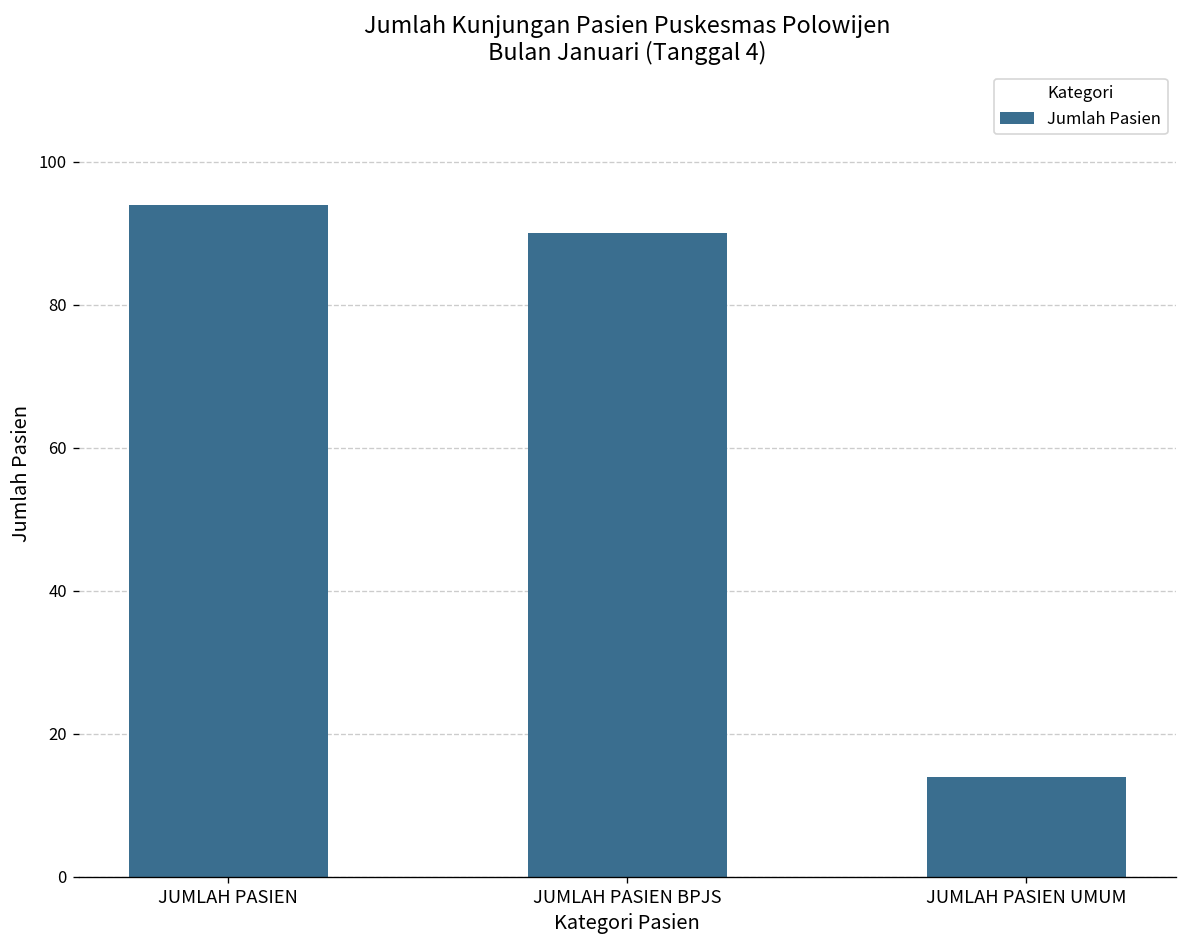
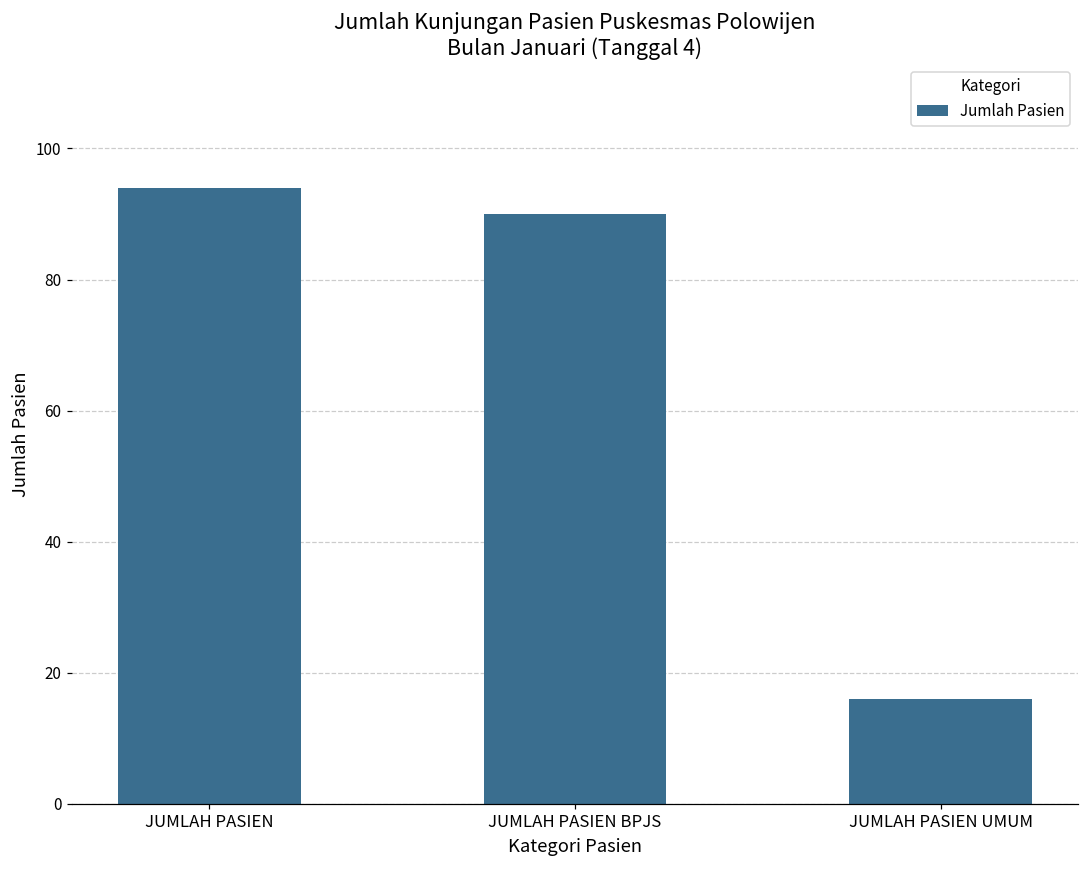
  {
    "JUMLAH PASIEN": 94,
    "JUMLAH PASIEN BPJS": 90,
-   "JUMLAH PASIEN UMUM": 14
+   "JUMLAH PASIEN UMUM": 16
  }
